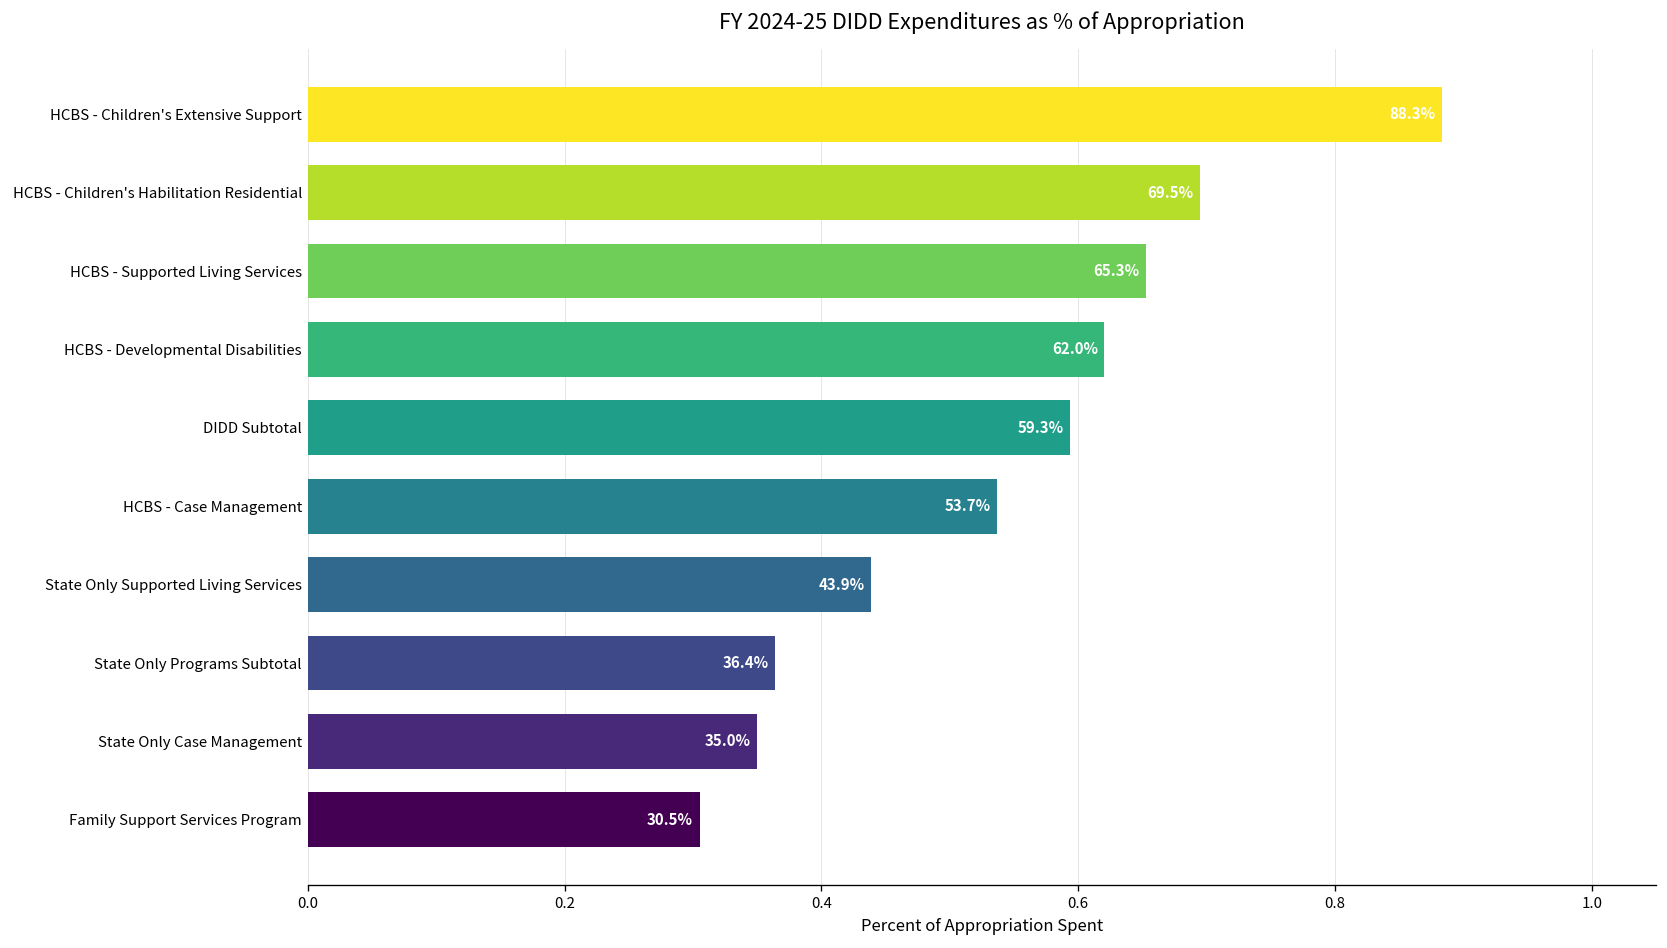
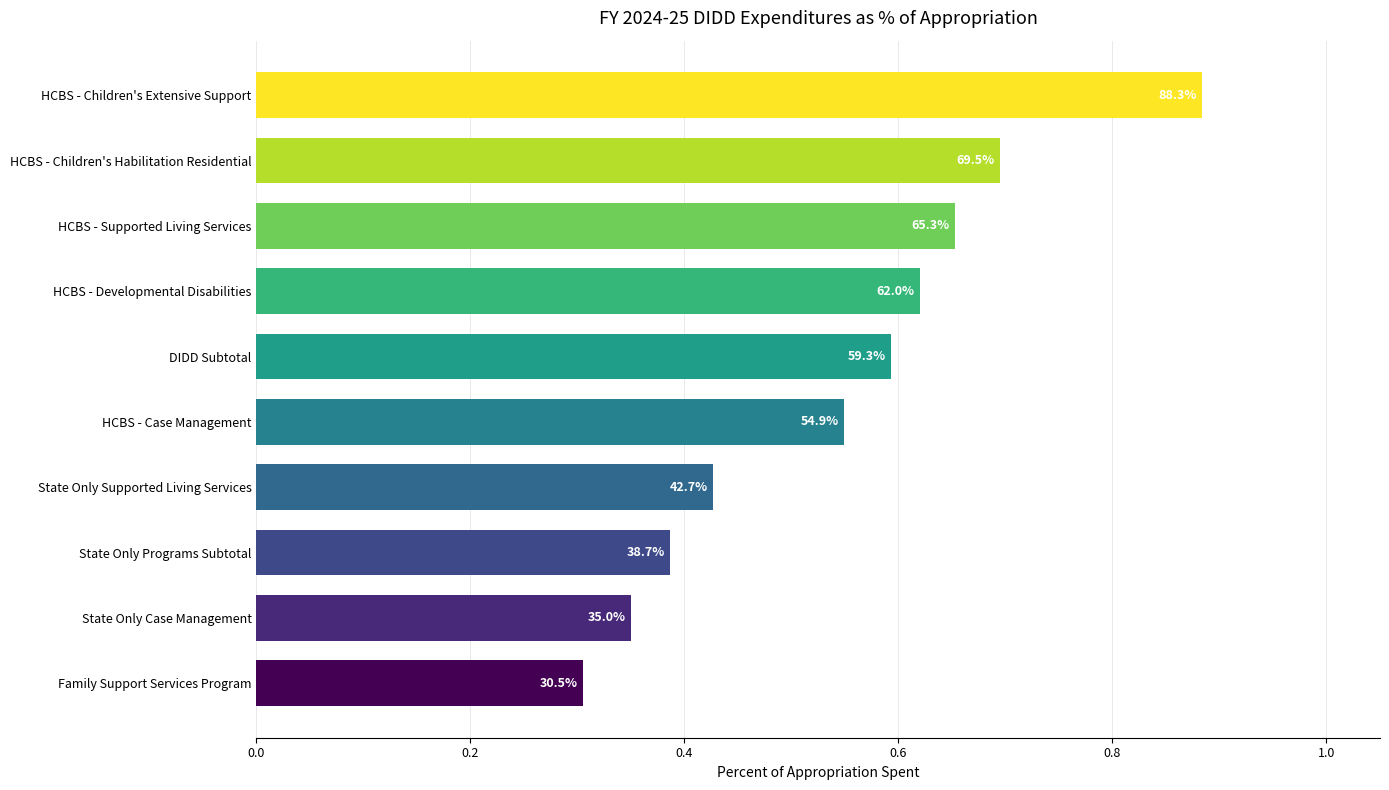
  {
    "HCBS - Children's Extensive Support": "88.3%",
    "HCBS - Children's Habilitation Residential": "69.5%",
    "HCBS - Supported Living Services": "65.3%",
    "HCBS - Developmental Disabilities": "62.0%",
    "DIDD Subtotal": "59.3%",
-   "HCBS - Case Management": "53.7%",
-   "State Only Supported Living Services": "43.9%",
-   "State Only Programs Subtotal": "36.4%",
+   "HCBS - Case Management": "54.9%",
+   "State Only Supported Living Services": "42.7%",
+   "State Only Programs Subtotal": "38.7%",
    "State Only Case Management": "35.0%",
    "Family Support Services Program": "30.5%"
  }
